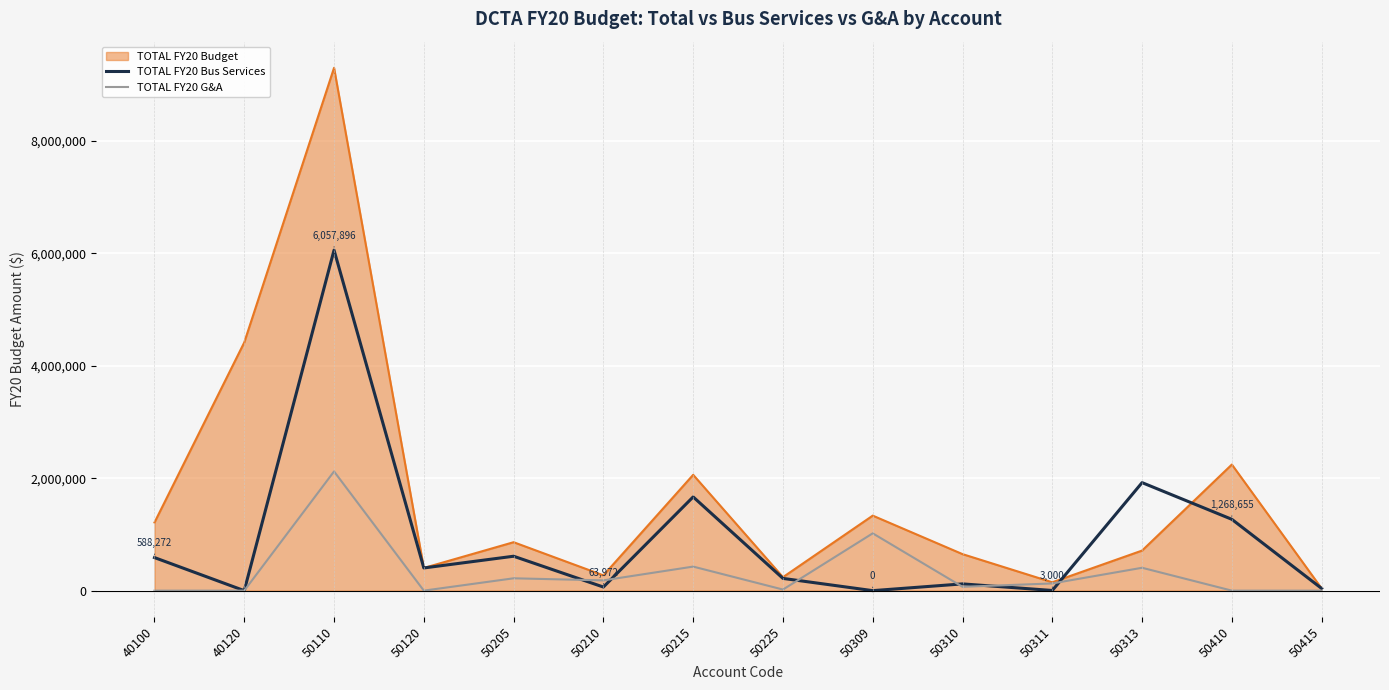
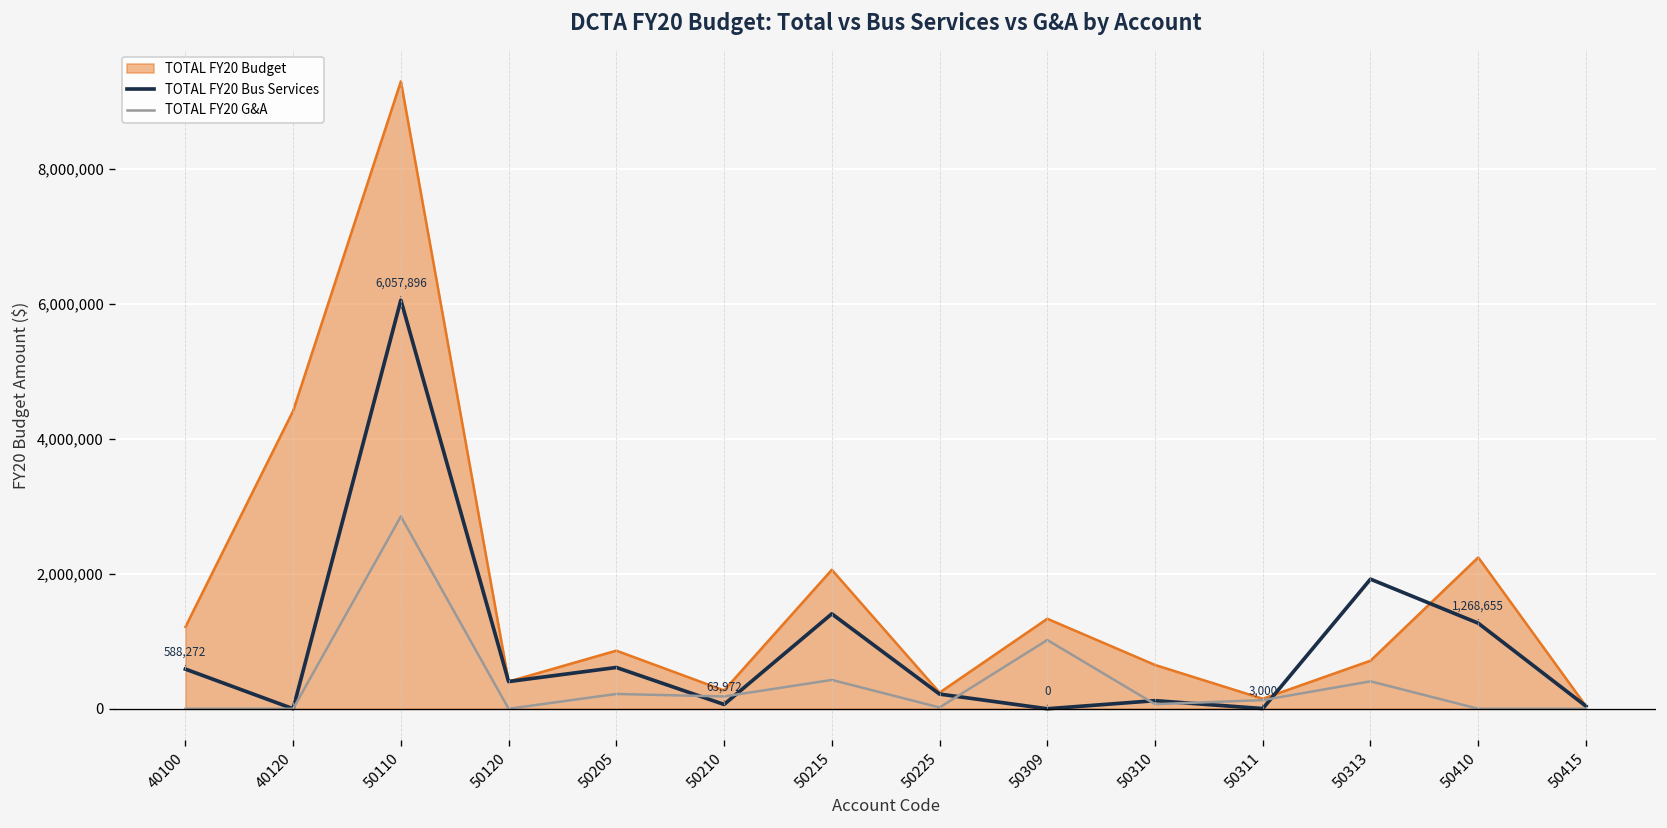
  {
    "TOTAL FY20 Budget": {
      "40100": "1,200,000",
      "40120": "4,400,000",
      "50110": "9,300,000",
      "50205": "900,000",
      "50215": "2,100,000",
      "50309": "1,300,000",
      "50310": "600,000",
      "50313": "700,000",
      "50410": "2,200,000"
    },
    "TOTAL FY20 Bus Services": {
      "50205": "600,000",
-     "50215": "1,700,000",
+     "50215": "1,400,000",
      "50310": "100,000",
      "50313": "1,900,000"
    },
    "TOTAL FY20 G&A": {
      "40100": "0",
-     "50110": "2,100,000",
+     "50110": "2,900,000",
      "50120": "0",
      "50205": "200,000",
      "50215": "400,000",
      "50225": "0",
      "50309": "1,000,000",
      "50310": "100,000",
      "50313": "400,000",
      "50410": "0"
    }
  }
